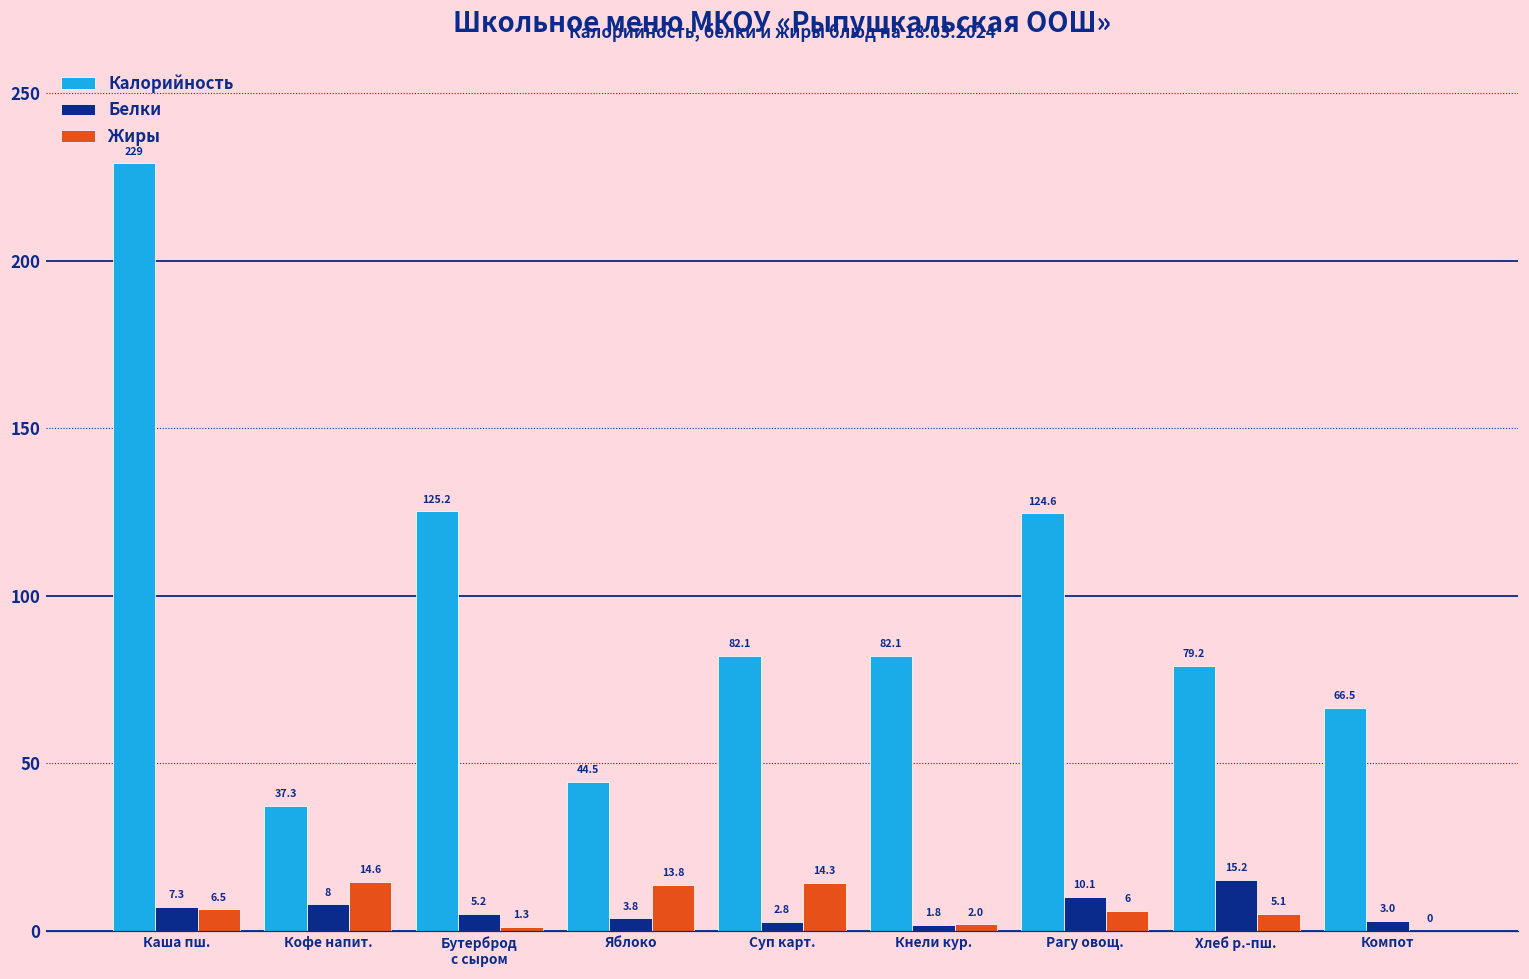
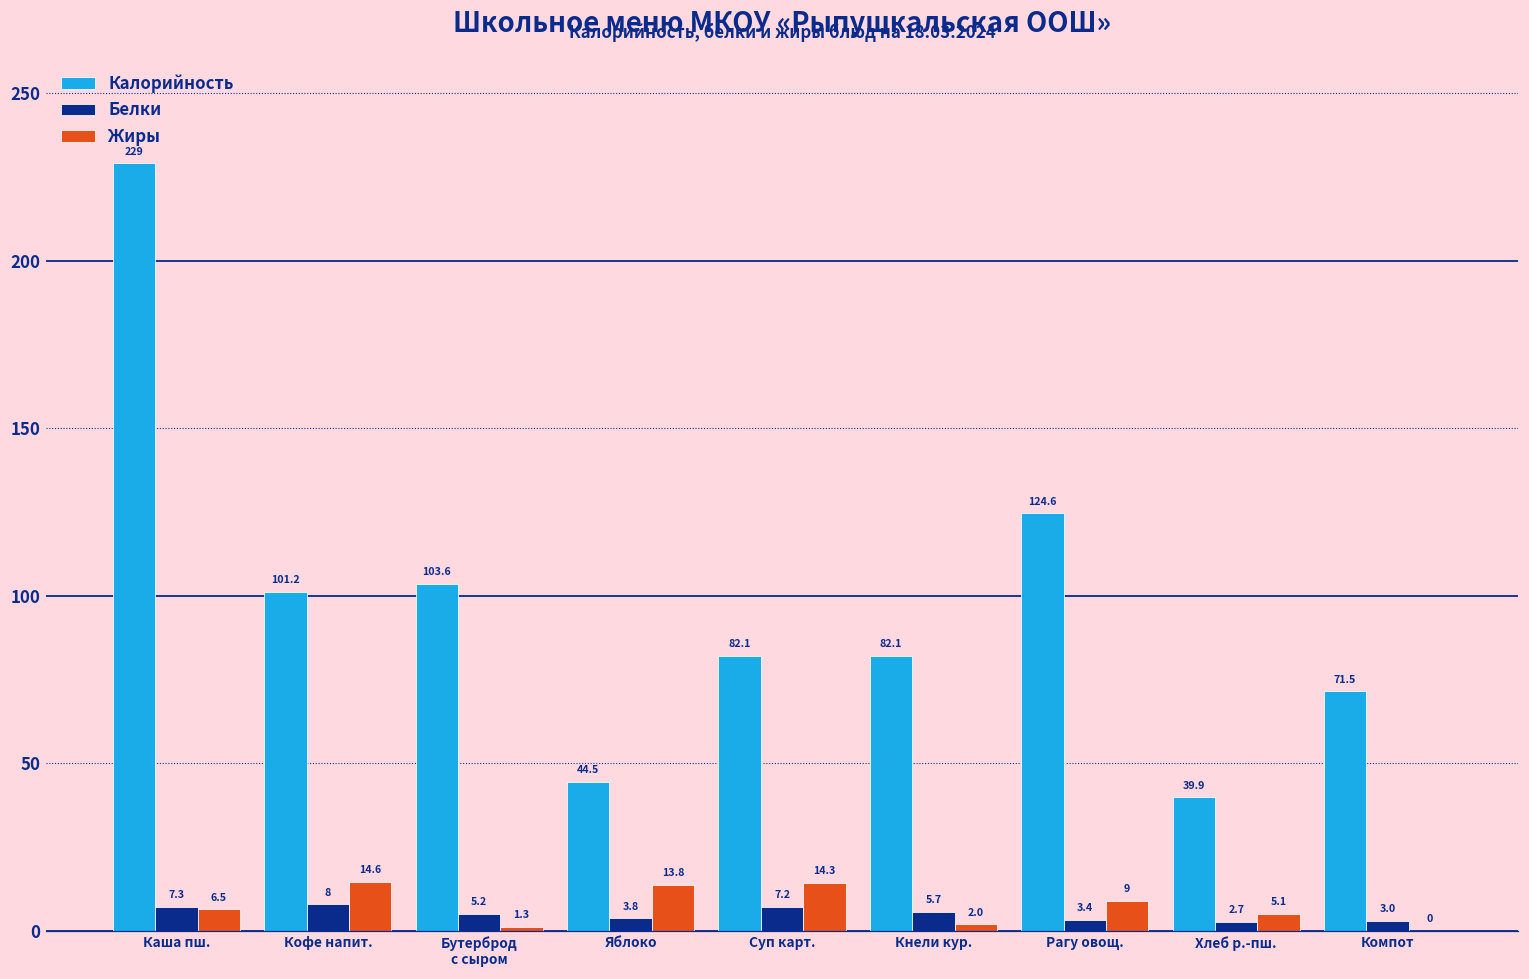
  {
    "Калорийность": {
      "Каша пш.": 229,
-     "Кофе напит.": 37.3,
-     "Бутерброд с сыром": 125.2,
+     "Кофе напит.": 101.2,
+     "Бутерброд с сыром": 103.6,
      "Яблоко": 44.5,
      "Суп карт.": 82.1,
      "Кнели кур.": 82.1,
      "Рагу овощ.": 124.6,
-     "Хлеб р.-пш.": 79.2,
-     "Компот": 66.5
+     "Хлеб р.-пш.": 39.9,
+     "Компот": 71.5
    },
    "Белки": {
      "Каша пш.": 7.3,
      "Кофе напит.": 8,
      "Бутерброд с сыром": 5.2,
      "Яблоко": 3.8,
-     "Суп карт.": 2.8,
-     "Кнели кур.": 1.8,
-     "Рагу овощ.": 10.1,
-     "Хлеб р.-пш.": 15.2,
+     "Суп карт.": 7.2,
+     "Кнели кур.": 5.7,
+     "Рагу овощ.": 3.4,
+     "Хлеб р.-пш.": 2.7,
      "Компот": 3.0
    },
    "Жиры": {
      "Каша пш.": 6.5,
      "Кофе напит.": 14.6,
      "Бутерброд с сыром": 1.3,
      "Яблоко": 13.8,
      "Суп карт.": 14.3,
      "Кнели кур.": 2.0,
-     "Рагу овощ.": 6,
+     "Рагу овощ.": 9,
      "Хлеб р.-пш.": 5.1,
      "Компот": 0
    }
  }
